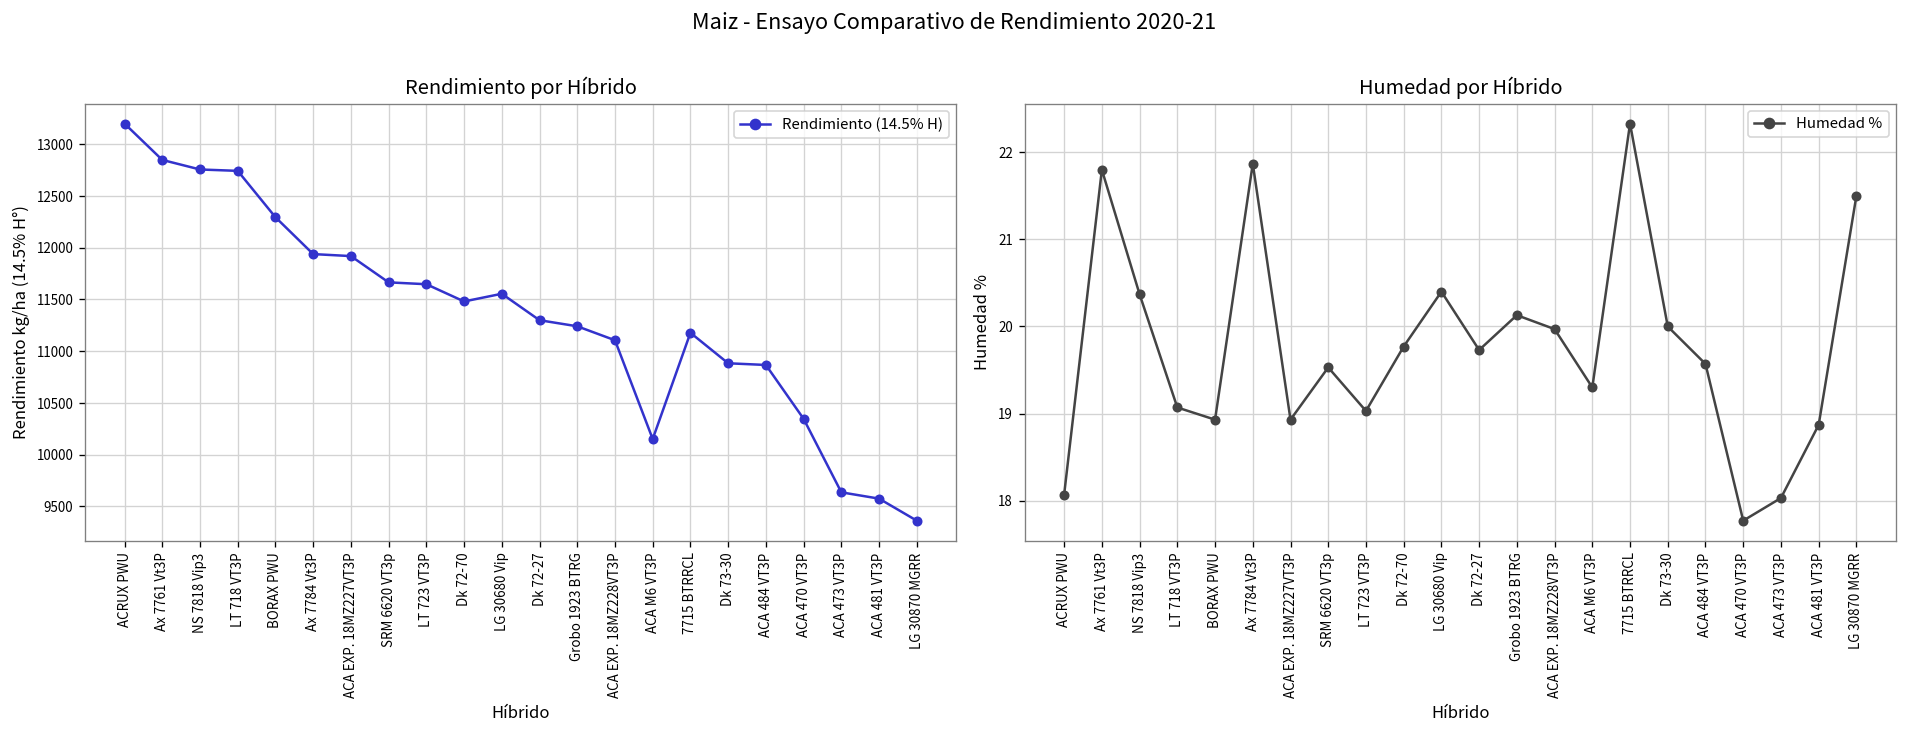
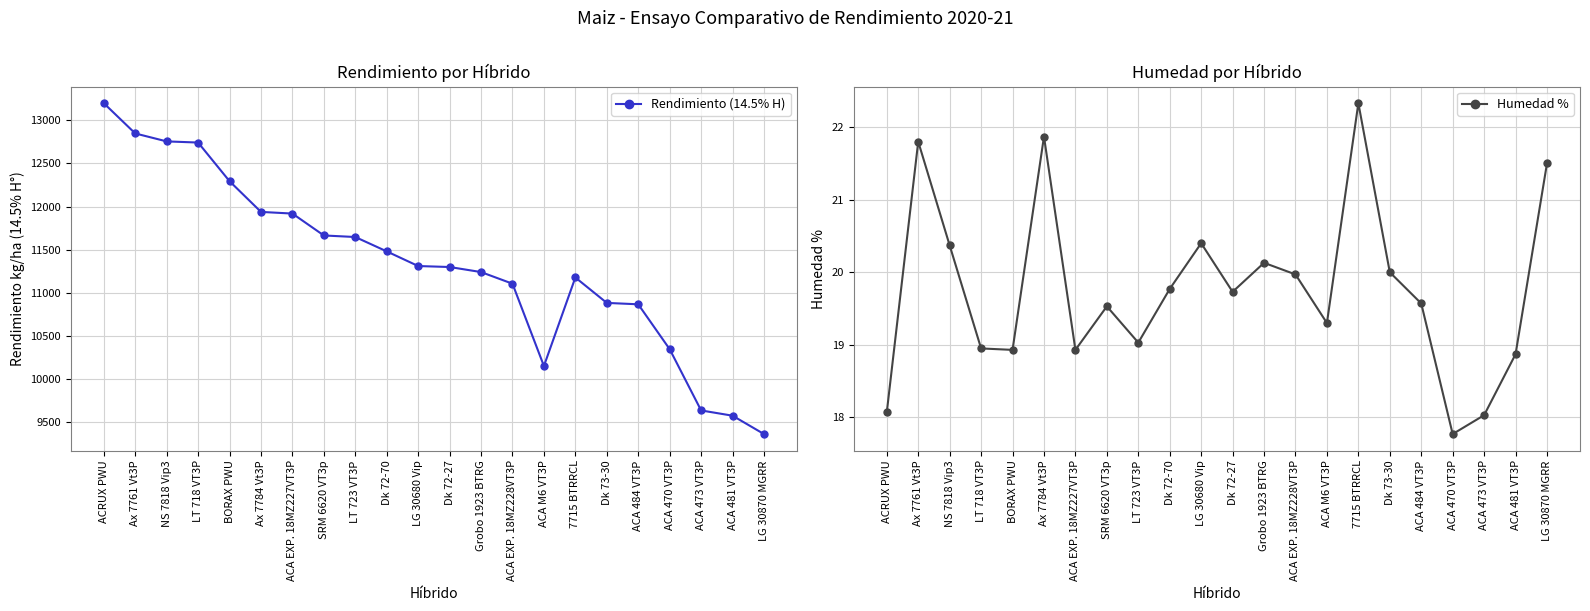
  {
    "Rendimiento por Híbrido": {
      "ACRUX PWU": 13200,
      "Ax 7761 Vt3P": 12800,
      "NS 7818 Vip3": 12800,
      "LT 718 VT3P": 12700,
      "BORAX PWU": 12300,
      "Ax 7784 Vt3P": 11900,
      "ACA EXP. 18MZ227VT3P": 11900,
      "SRM 6620 VT3p": 11700,
      "LT 723 VT3P": 11600,
      "Dk 72-70": 11500,
-     "LG 30680 Vip": 11600,
+     "LG 30680 Vip": 11300,
      "Dk 72-27": 11300,
      "Grobo 1923 BTRG": 11200,
      "ACA EXP. 18MZ228VT3P": 11100,
      "ACA M6 VT3P": 10200,
      "7715 BTRRCL": 11200,
      "Dk 73-30": 10900,
      "ACA 484 VT3P": 10900,
      "ACA 470 VT3P": 10300,
      "ACA 473 VT3P": 9600,
      "ACA 481 VT3P": 9600,
      "LG 30870 MGRR": 9400
    },
    "Humedad por Híbrido": {
      "ACRUX PWU": 18.1,
      "Ax 7761 Vt3P": 21.8,
      "NS 7818 Vip3": 20.4,
-     "LT 718 VT3P": 19.1,
+     "LT 718 VT3P": 19.0,
      "BORAX PWU": 18.9,
      "Ax 7784 Vt3P": 21.9,
      "ACA EXP. 18MZ227VT3P": 18.9,
      "SRM 6620 VT3p": 19.5,
      "LT 723 VT3P": 19.0,
      "Dk 72-70": 19.8,
      "LG 30680 Vip": 20.4,
      "Dk 72-27": 19.7,
      "Grobo 1923 BTRG": 20.1,
      "ACA EXP. 18MZ228VT3P": 20.0,
      "ACA M6 VT3P": 19.3,
      "7715 BTRRCL": 22.3,
      "Dk 73-30": 20.0,
      "ACA 484 VT3P": 19.6,
      "ACA 470 VT3P": 17.8,
      "ACA 473 VT3P": 18.0,
      "ACA 481 VT3P": 18.9,
      "LG 30870 MGRR": 21.5
    }
  }
